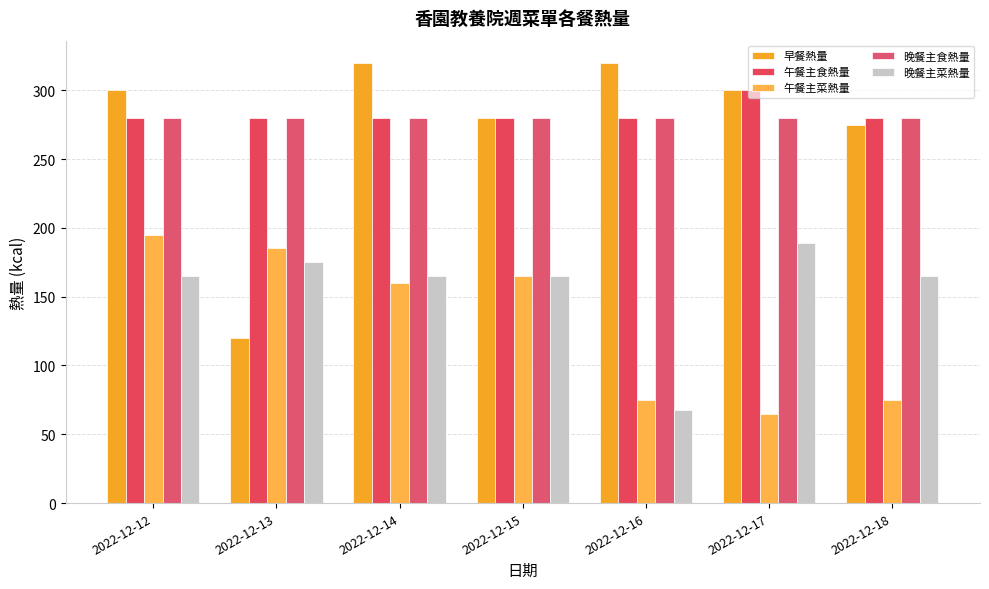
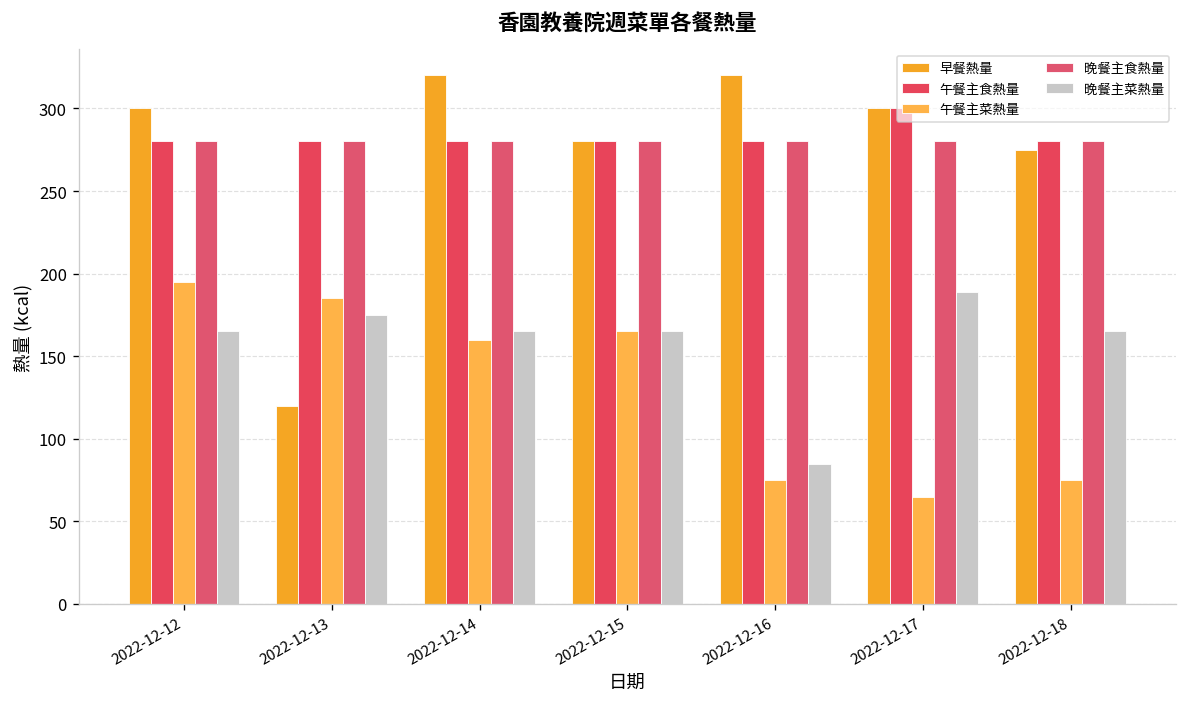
  {
    "晚餐主菜熱量": {
      "2022-12-12": 165,
      "2022-12-13": 175,
      "2022-12-14": 165,
      "2022-12-15": 165,
-     "2022-12-16": 68,
+     "2022-12-16": 85,
      "2022-12-17": 189,
      "2022-12-18": 165
    }
  }
